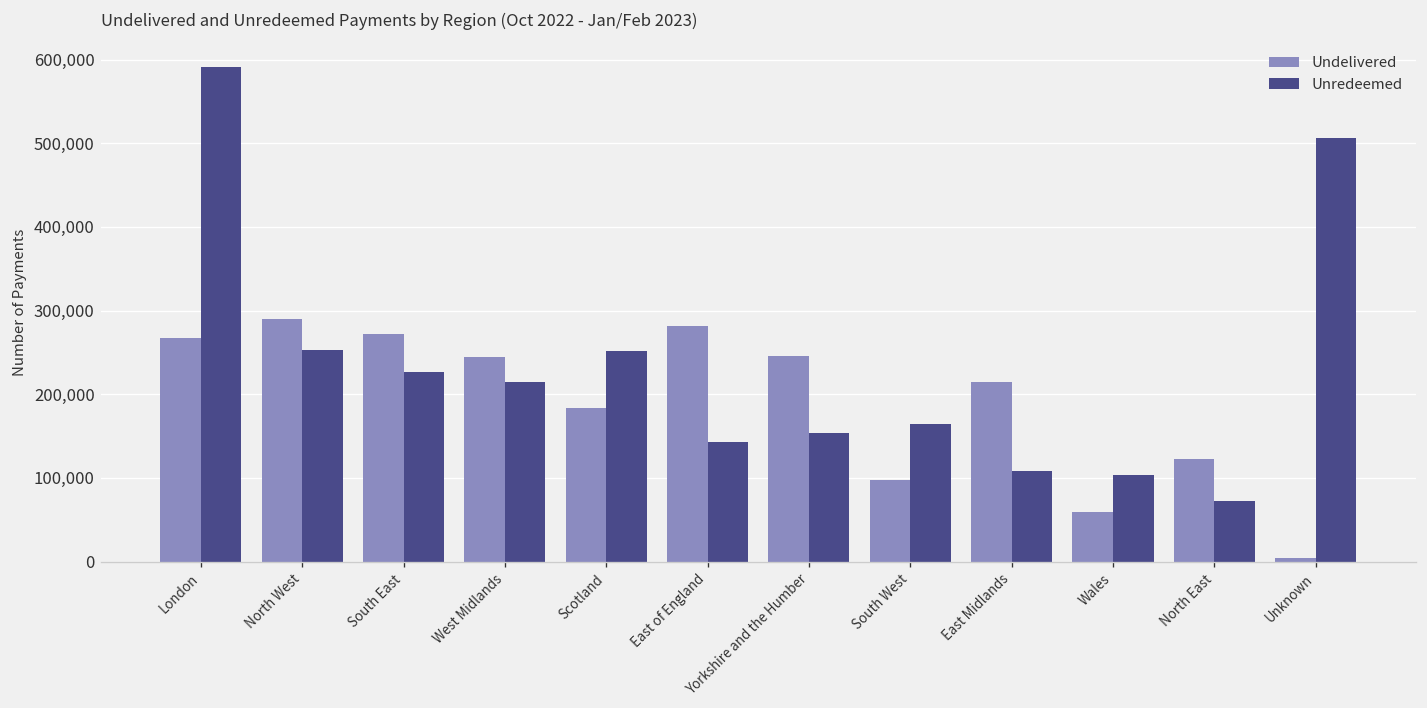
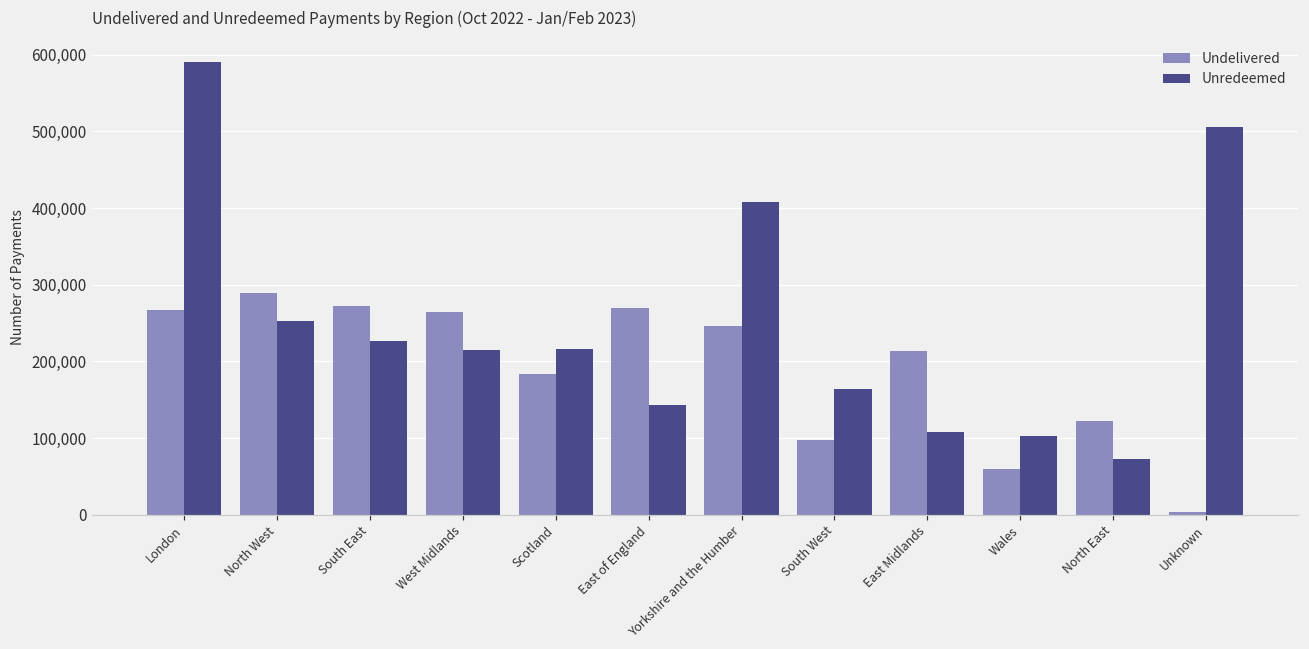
  {
    "Undelivered": {
      "London": "270,000",
      "North West": "290,000",
      "South East": "270,000",
-     "West Midlands": "240,000",
+     "West Midlands": "260,000",
      "Scotland": "180,000",
-     "East of England": "280,000",
+     "East of England": "270,000",
      "Yorkshire and the Humber": "250,000",
      "South West": "100,000",
      "East Midlands": "210,000",
      "Wales": "60,000",
      "North East": "120,000",
      "Unknown": "0"
    },
    "Unredeemed": {
      "London": "590,000",
      "North West": "250,000",
      "South East": "230,000",
      "West Midlands": "210,000",
-     "Scotland": "250,000",
+     "Scotland": "220,000",
      "East of England": "140,000",
-     "Yorkshire and the Humber": "150,000",
+     "Yorkshire and the Humber": "410,000",
      "South West": "160,000",
      "East Midlands": "110,000",
      "Wales": "100,000",
      "North East": "70,000",
      "Unknown": "510,000"
    }
  }
